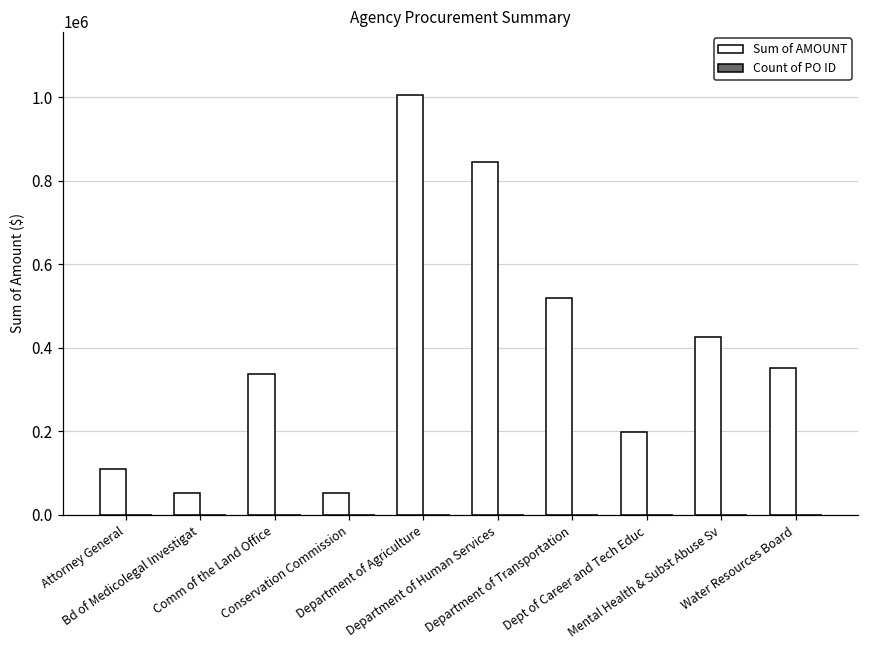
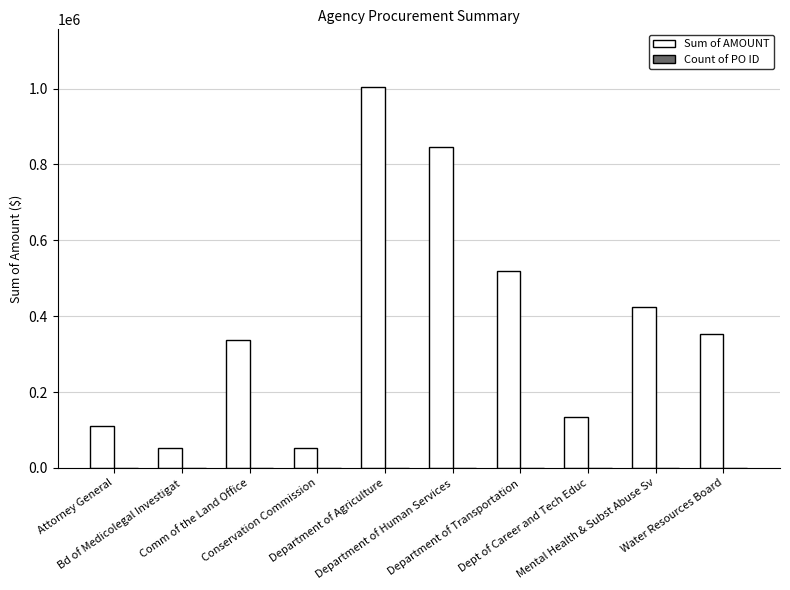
  {
    "Sum of AMOUNT": {
      "Attorney General": 110000,
      "Bd of Medicolegal Investigat": 50000,
      "Comm of the Land Office": 340000,
      "Conservation Commission": 50000,
      "Department of Agriculture": 1010000,
      "Department of Human Services": 840000,
      "Department of Transportation": 520000,
-     "Dept of Career and Tech Educ": 200000,
+     "Dept of Career and Tech Educ": 130000,
      "Mental Health & Subst Abuse Sv": 430000,
      "Water Resources Board": 350000
    }
  }
